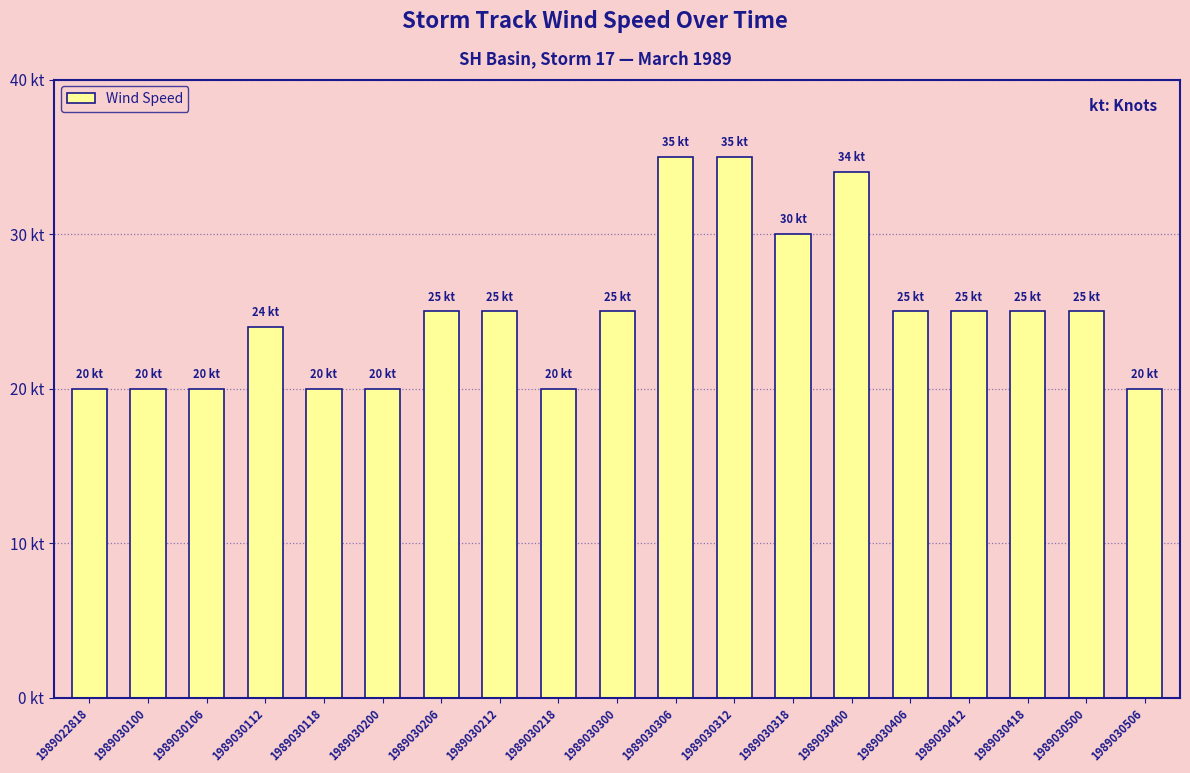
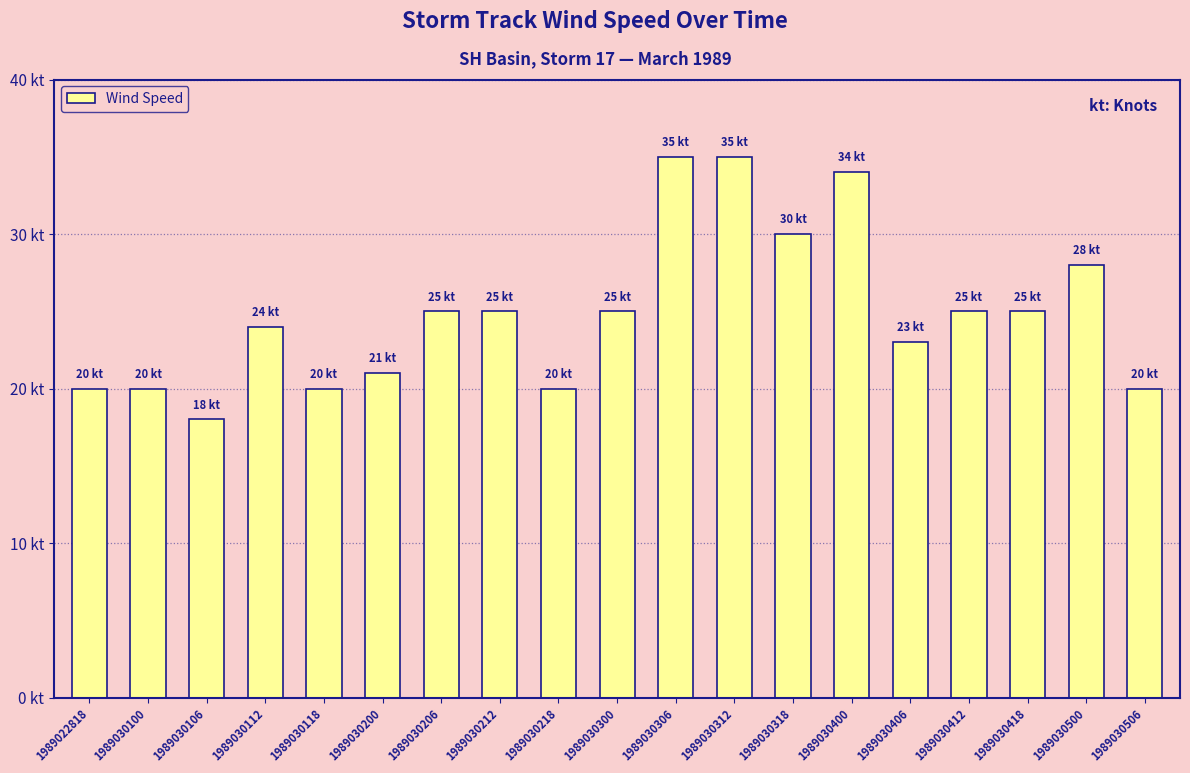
  {
    "1989022818": 20,
    "1989030100": 20,
-   "1989030106": 20,
+   "1989030106": 18,
    "1989030112": 24,
    "1989030118": 20,
-   "1989030200": 20,
+   "1989030200": 21,
    "1989030206": 25,
    "1989030212": 25,
    "1989030218": 20,
    "1989030300": 25,
    "1989030306": 35,
    "1989030312": 35,
    "1989030318": 30,
    "1989030400": 34,
-   "1989030406": 25,
+   "1989030406": 23,
    "1989030412": 25,
    "1989030418": 25,
-   "1989030500": 25,
+   "1989030500": 28,
    "1989030506": 20
  }
